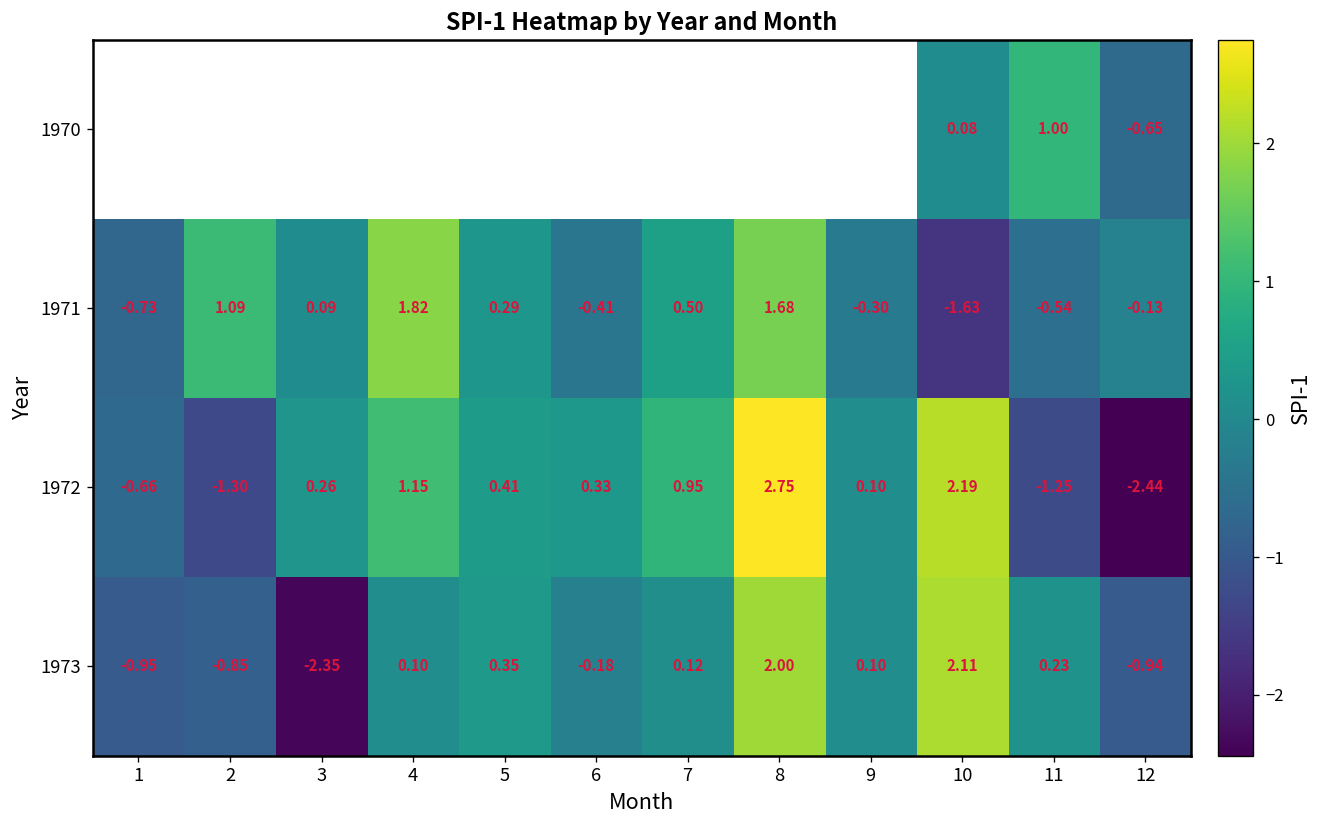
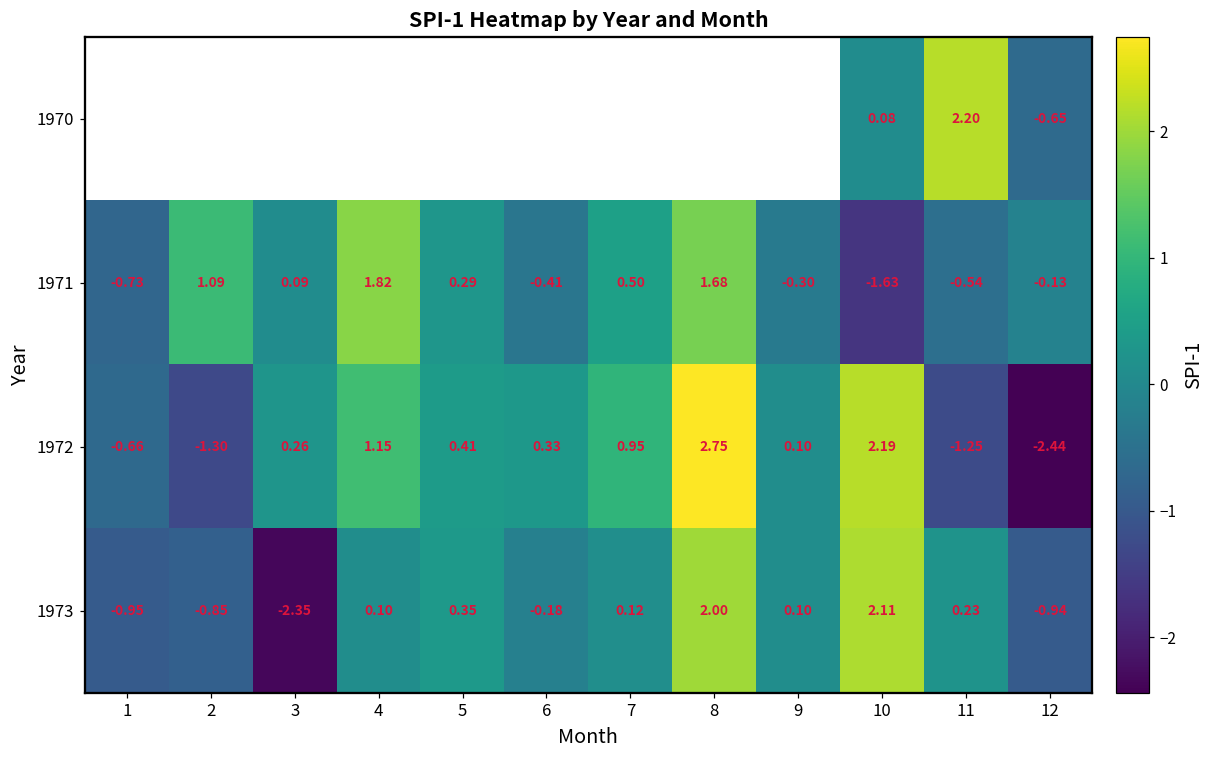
  {
    "1970": {
      "10": 0.08,
-     "11": 1.00,
+     "11": 2.20,
      "12": -0.65
    },
    "1971": {
      "1": -0.73,
      "2": 1.09,
      "3": 0.09,
      "4": 1.82,
      "5": 0.29,
      "6": -0.41,
      "7": 0.50,
      "8": 1.68,
      "9": -0.30,
      "10": -1.63,
      "11": -0.54,
      "12": -0.13
    },
    "1972": {
      "1": -0.66,
      "2": -1.30,
      "3": 0.26,
      "4": 1.15,
      "5": 0.41,
      "6": 0.33,
      "7": 0.95,
      "8": 2.75,
      "9": 0.10,
      "10": 2.19,
      "11": -1.25,
      "12": -2.44
    },
    "1973": {
      "1": -0.95,
      "2": -0.85,
      "3": -2.35,
      "4": 0.10,
      "5": 0.35,
      "6": -0.18,
      "7": 0.12,
      "8": 2.00,
      "9": 0.10,
      "10": 2.11,
      "11": 0.23,
      "12": -0.94
    }
  }
